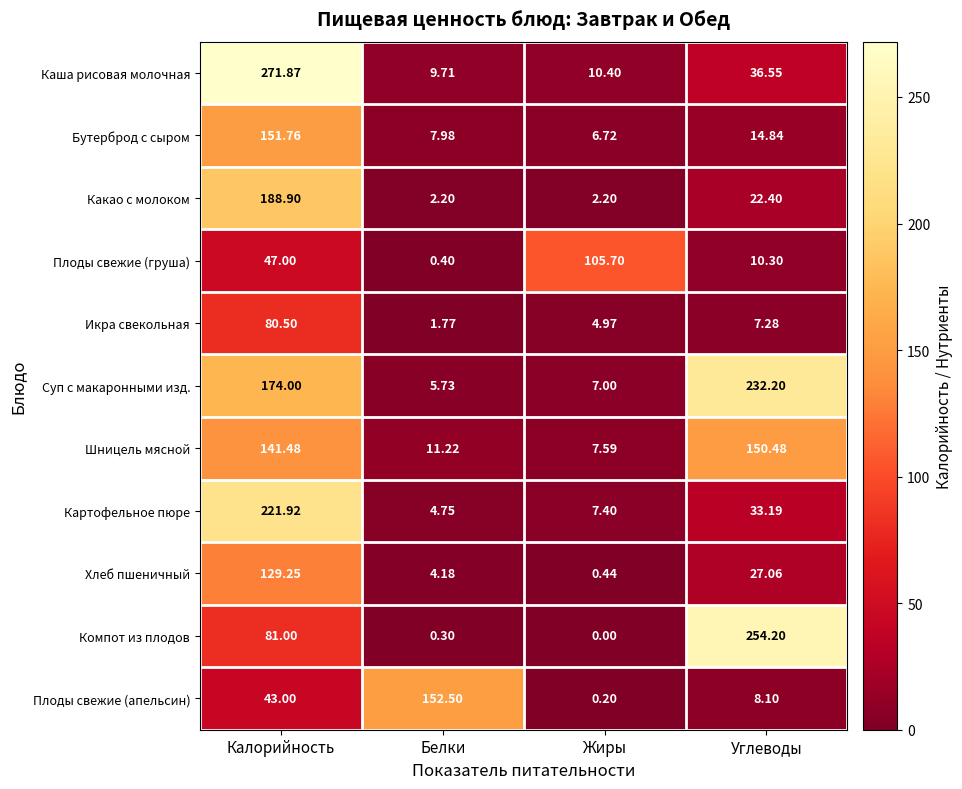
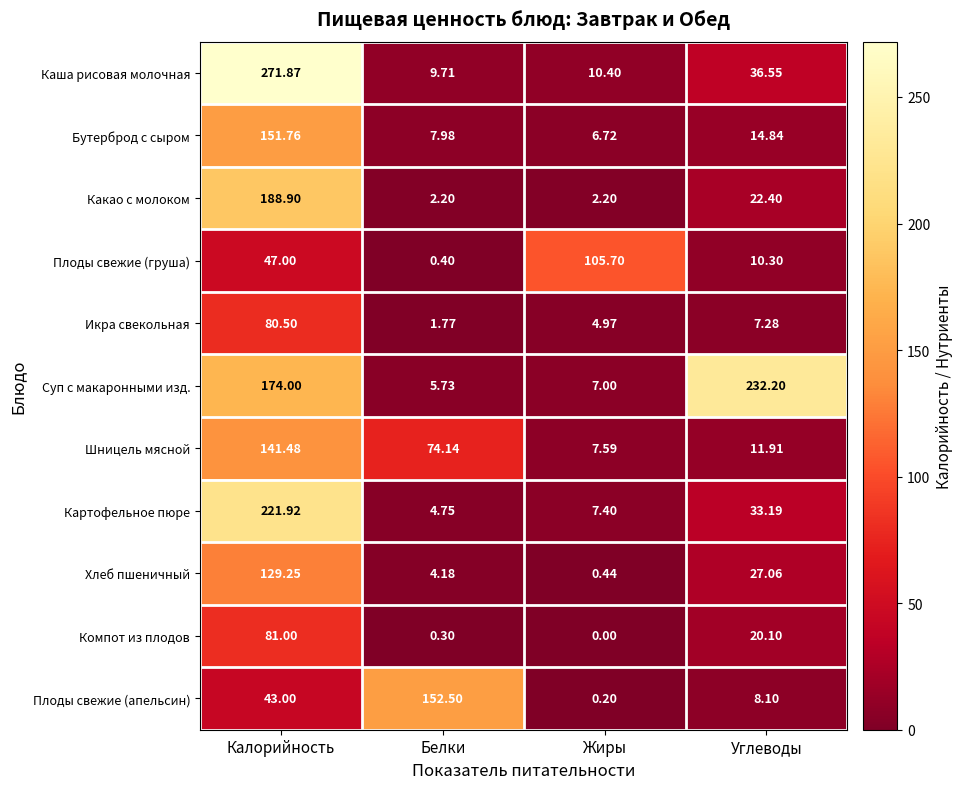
  {
    "Каша рисовая молочная": {
      "Калорийность": 271.87,
      "Белки": 9.71,
      "Жиры": 10.40,
      "Углеводы": 36.55
    },
    "Бутерброд с сыром": {
      "Калорийность": 151.76,
      "Белки": 7.98,
      "Жиры": 6.72,
      "Углеводы": 14.84
    },
    "Какао с молоком": {
      "Калорийность": 188.90,
      "Белки": 2.20,
      "Жиры": 2.20,
      "Углеводы": 22.40
    },
    "Плоды свежие (груша)": {
      "Калорийность": 47.00,
      "Белки": 0.40,
      "Жиры": 105.70,
      "Углеводы": 10.30
    },
    "Икра свекольная": {
      "Калорийность": 80.50,
      "Белки": 1.77,
      "Жиры": 4.97,
      "Углеводы": 7.28
    },
    "Суп с макаронными изд.": {
      "Калорийность": 174.00,
      "Белки": 5.73,
      "Жиры": 7.00,
      "Углеводы": 232.20
    },
    "Шницель мясной": {
      "Калорийность": 141.48,
-     "Белки": 11.22,
+     "Белки": 74.14,
      "Жиры": 7.59,
-     "Углеводы": 150.48
+     "Углеводы": 11.91
    },
    "Картофельное пюре": {
      "Калорийность": 221.92,
      "Белки": 4.75,
      "Жиры": 7.40,
      "Углеводы": 33.19
    },
    "Хлеб пшеничный": {
      "Калорийность": 129.25,
      "Белки": 4.18,
      "Жиры": 0.44,
      "Углеводы": 27.06
    },
    "Компот из плодов": {
      "Калорийность": 81.00,
      "Белки": 0.30,
      "Жиры": 0.00,
-     "Углеводы": 254.20
+     "Углеводы": 20.10
    },
    "Плоды свежие (апельсин)": {
      "Калорийность": 43.00,
      "Белки": 152.50,
      "Жиры": 0.20,
      "Углеводы": 8.10
    }
  }
